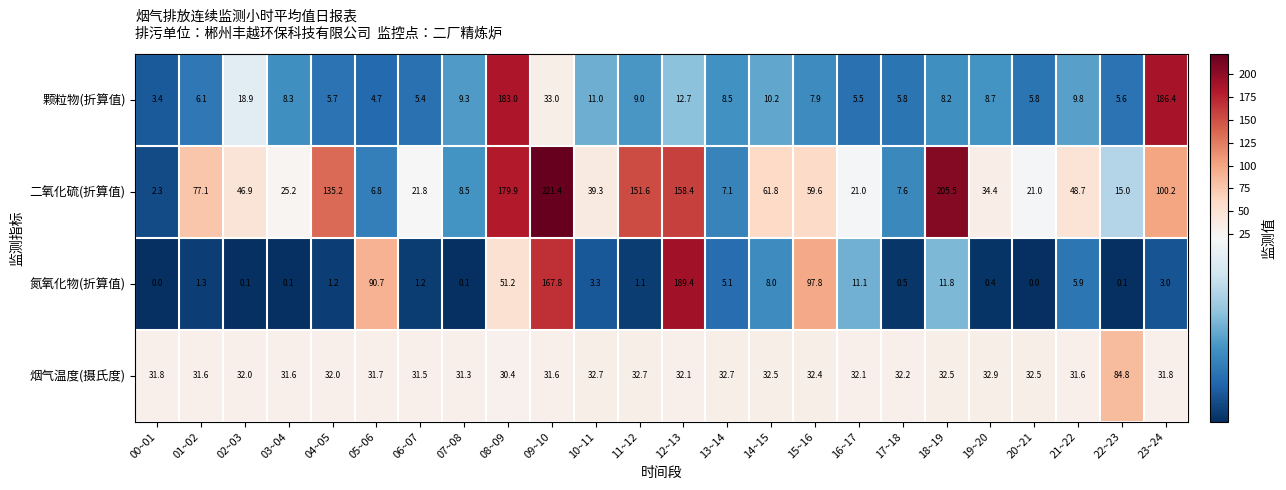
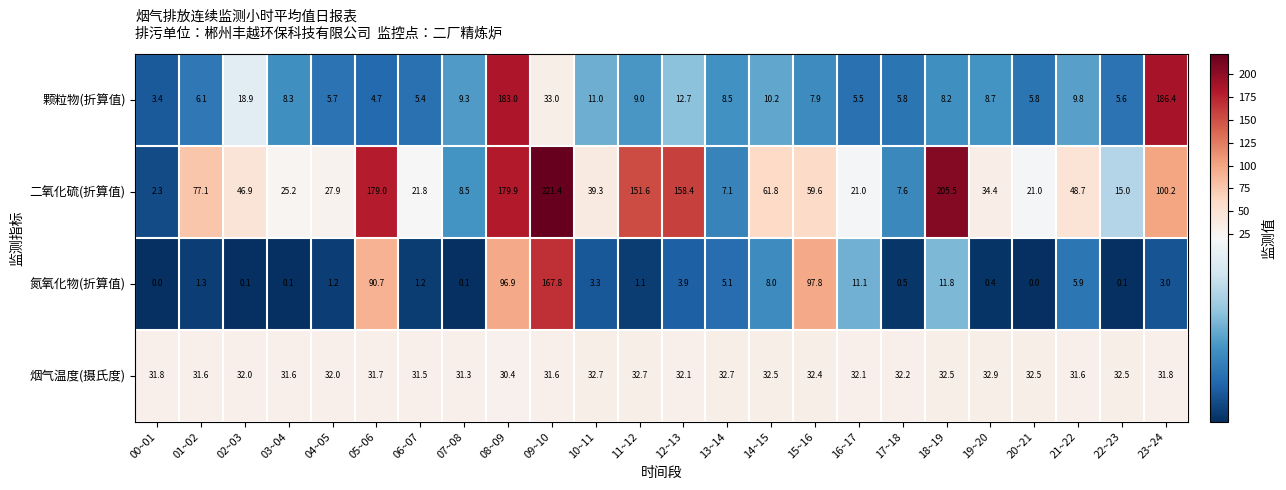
  {
    "颗粒物(折算值)": {
      "00~01": 3.4,
      "01~02": 6.1,
      "02~03": 18.9,
      "03~04": 8.3,
      "04~05": 5.7,
      "05~06": 4.7,
      "06~07": 5.4,
      "07~08": 9.3,
      "08~09": 183.0,
      "09~10": 33.0,
      "10~11": 11.0,
      "11~12": 9.0,
      "12~13": 12.7,
      "13~14": 8.5,
      "14~15": 10.2,
      "15~16": 7.9,
      "16~17": 5.5,
      "17~18": 5.8,
      "18~19": 8.2,
      "19~20": 8.7,
      "20~21": 5.8,
      "21~22": 9.8,
      "22~23": 5.6,
      "23~24": 186.4
    },
    "二氧化硫(折算值)": {
      "00~01": 2.3,
      "01~02": 77.1,
      "02~03": 46.9,
      "03~04": 25.2,
-     "04~05": 135.2,
-     "05~06": 6.8,
+     "04~05": 27.9,
+     "05~06": 179.0,
      "06~07": 21.8,
      "07~08": 8.5,
      "08~09": 179.9,
      "09~10": 221.4,
      "10~11": 39.3,
      "11~12": 151.6,
      "12~13": 158.4,
      "13~14": 7.1,
      "14~15": 61.8,
      "15~16": 59.6,
      "16~17": 21.0,
      "17~18": 7.6,
      "18~19": 205.5,
      "19~20": 34.4,
      "20~21": 21.0,
      "21~22": 48.7,
      "22~23": 15.0,
      "23~24": 100.2
    },
    "氮氧化物(折算值)": {
      "00~01": 0.0,
      "01~02": 1.3,
      "02~03": 0.1,
      "03~04": 0.1,
      "04~05": 1.2,
      "05~06": 90.7,
      "06~07": 1.2,
      "07~08": 0.1,
-     "08~09": 51.2,
+     "08~09": 96.9,
      "09~10": 167.8,
      "10~11": 3.3,
      "11~12": 1.1,
-     "12~13": 189.4,
+     "12~13": 3.9,
      "13~14": 5.1,
      "14~15": 8.0,
      "15~16": 97.8,
      "16~17": 11.1,
      "17~18": 0.5,
      "18~19": 11.8,
      "19~20": 0.4,
      "20~21": 0.0,
      "21~22": 5.9,
      "22~23": 0.1,
      "23~24": 3.0
    },
    "烟气温度(摄氏度)": {
      "00~01": 31.8,
      "01~02": 31.6,
      "02~03": 32.0,
      "03~04": 31.6,
      "04~05": 32.0,
      "05~06": 31.7,
      "06~07": 31.5,
      "07~08": 31.3,
      "08~09": 30.4,
      "09~10": 31.6,
      "10~11": 32.7,
      "11~12": 32.7,
      "12~13": 32.1,
      "13~14": 32.7,
      "14~15": 32.5,
      "15~16": 32.4,
      "16~17": 32.1,
      "17~18": 32.2,
      "18~19": 32.5,
      "19~20": 32.9,
      "20~21": 32.5,
      "21~22": 31.6,
-     "22~23": 84.8,
+     "22~23": 32.5,
      "23~24": 31.8
    }
  }
